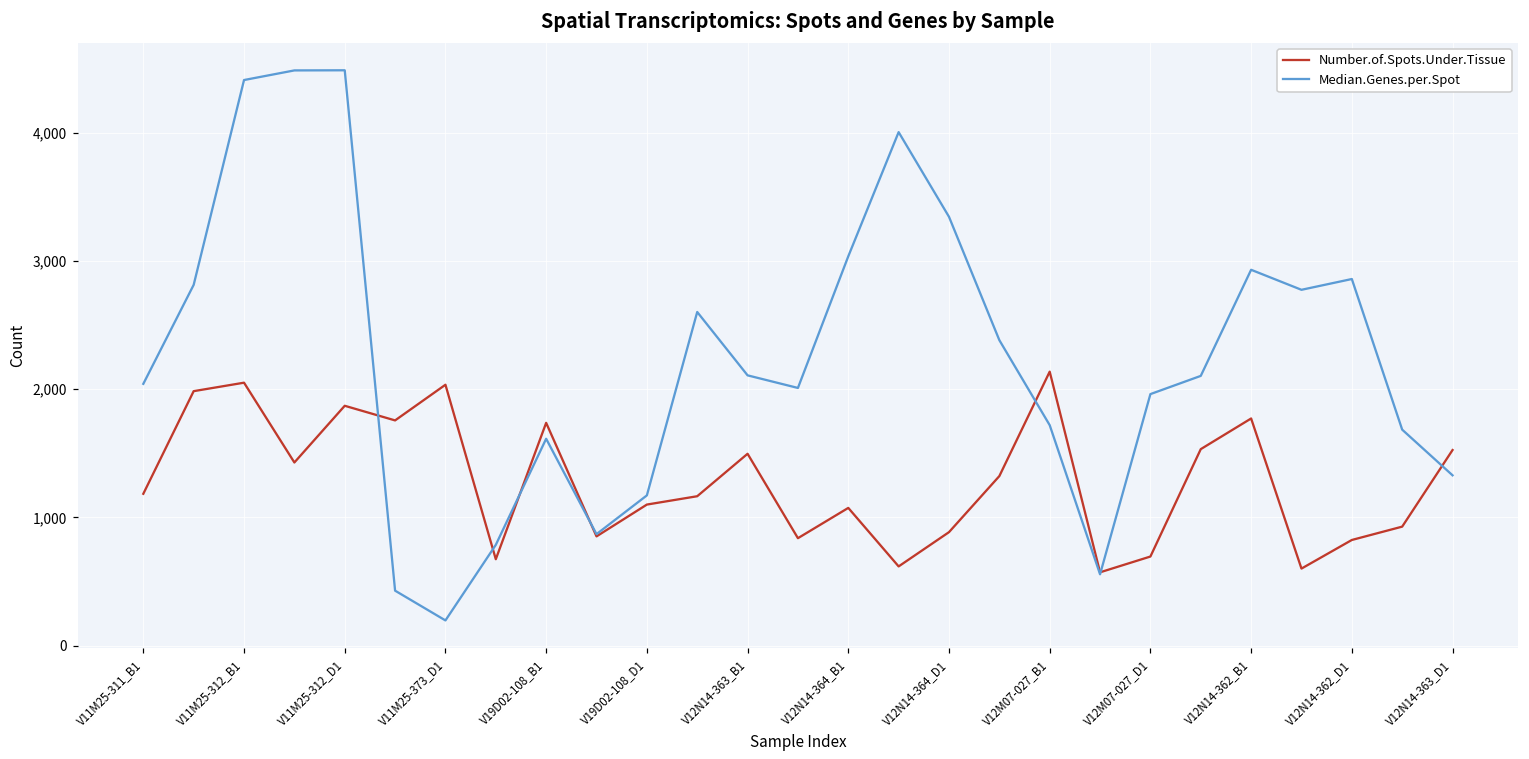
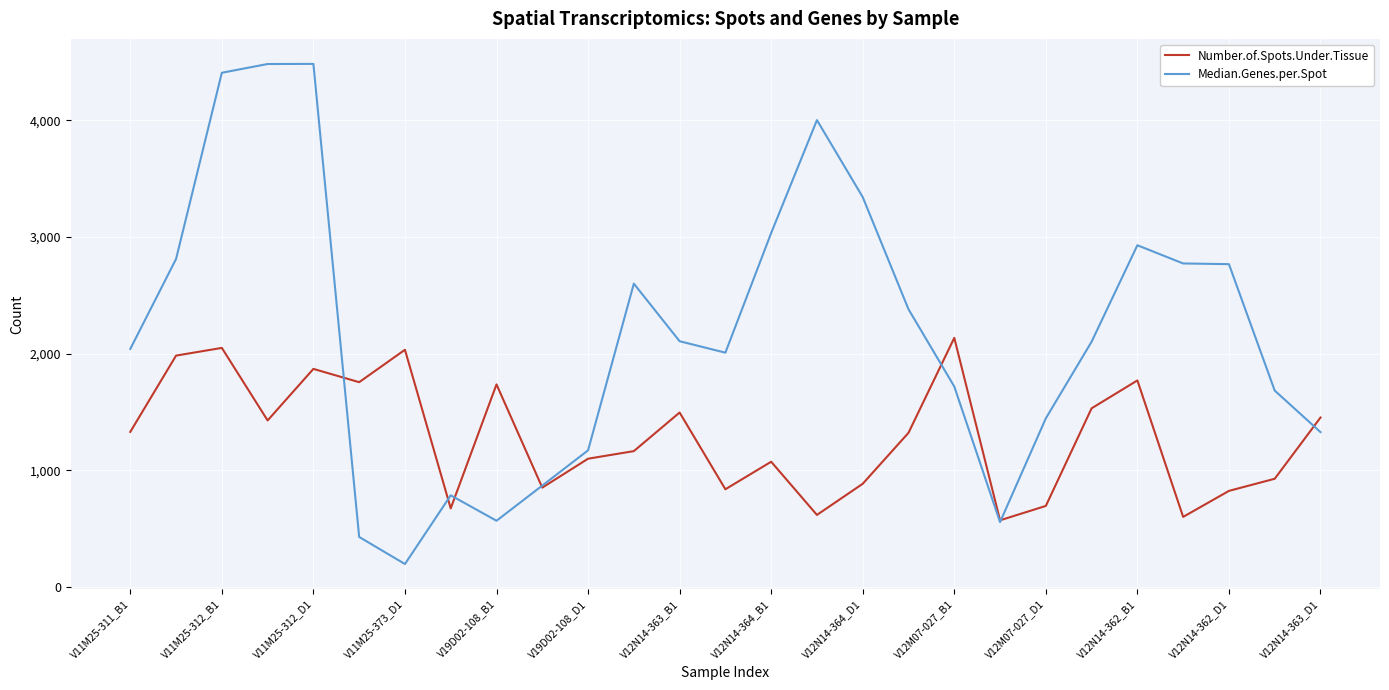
  {
    "Number.of.Spots.Under.Tissue": {
-     "V11M25-311_B1": "1,180",
+     "V11M25-311_B1": "1,330",
      "V11M25-312_B1": "2,050",
      "V11M25-312_D1": "1,870",
      "V11M25-373_D1": "2,030",
      "V19D02-108_B1": "1,740",
      "V19D02-108_D1": "1,100",
      "V12N14-363_B1": "1,500",
      "V12N14-364_B1": "1,070",
      "V12N14-364_D1": "890",
      "V12M07-027_B1": "2,140",
      "V12M07-027_D1": "700",
      "V12N14-362_B1": "1,770",
      "V12N14-362_D1": "820",
-     "V12N14-363_D1": "1,530"
+     "V12N14-363_D1": "1,450"
    },
    "Median.Genes.per.Spot": {
      "V11M25-311_B1": "2,040",
      "V11M25-312_B1": "4,410",
      "V11M25-312_D1": "4,490",
      "V11M25-373_D1": "200",
-     "V19D02-108_B1": "1,610",
+     "V19D02-108_B1": "570",
      "V19D02-108_D1": "1,170",
      "V12N14-363_B1": "2,110",
      "V12N14-364_B1": "3,040",
      "V12N14-364_D1": "3,340",
      "V12M07-027_B1": "1,720",
-     "V12M07-027_D1": "1,960",
+     "V12M07-027_D1": "1,450",
      "V12N14-362_B1": "2,930",
-     "V12N14-362_D1": "2,860",
+     "V12N14-362_D1": "2,770",
      "V12N14-363_D1": "1,330"
    }
  }
